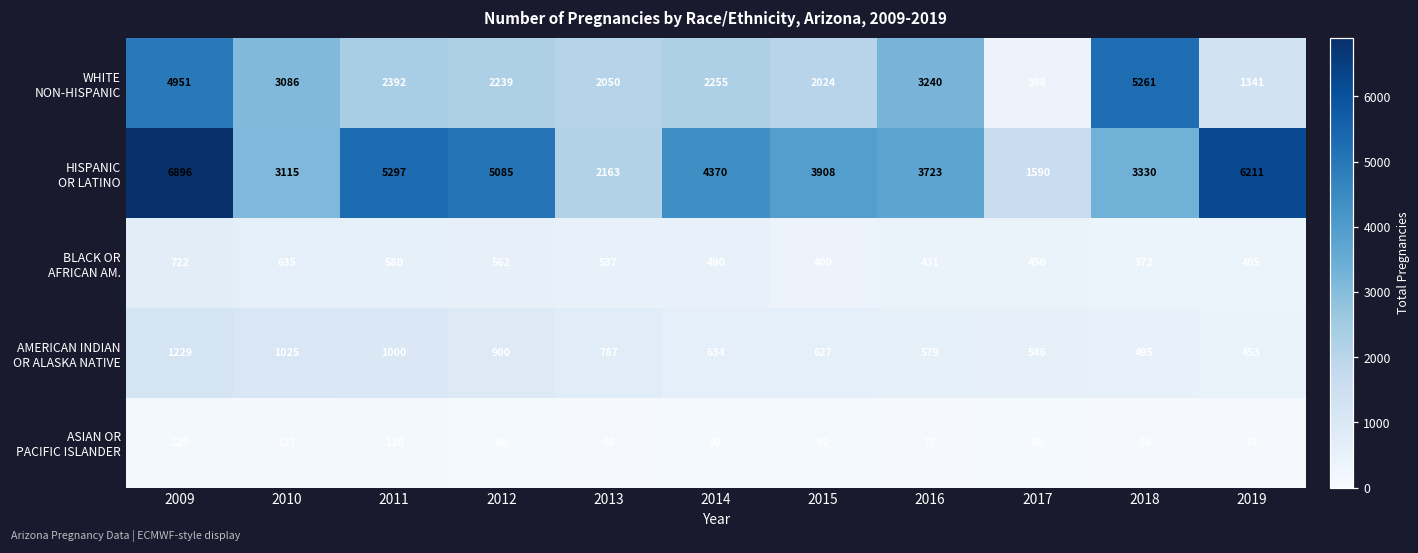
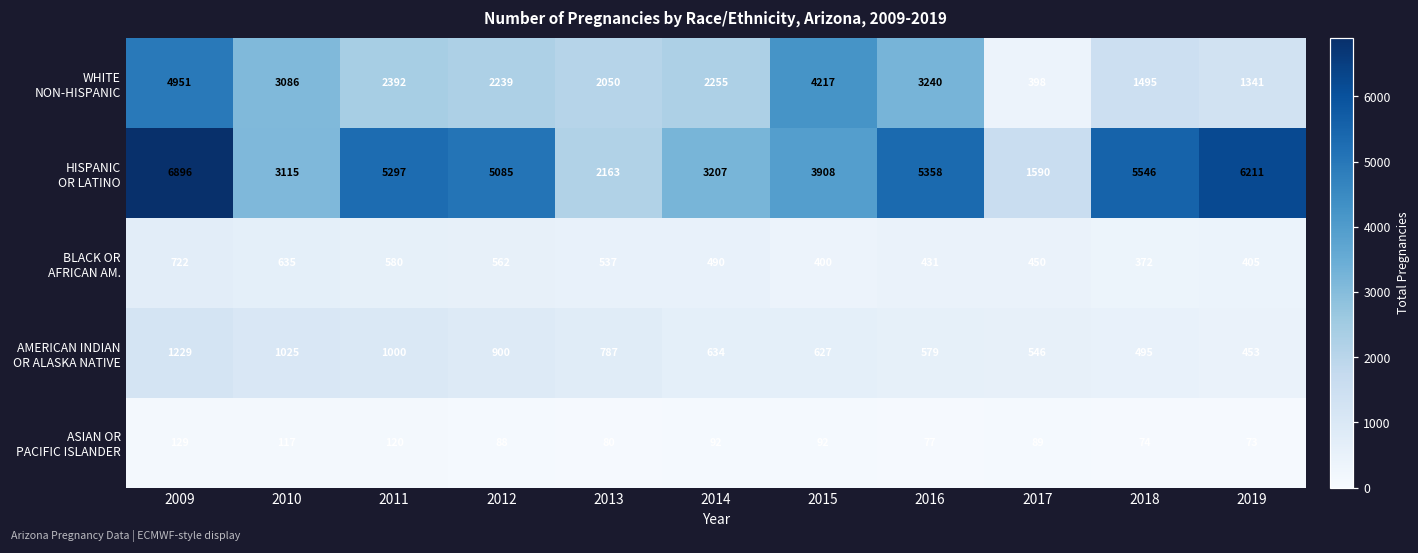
  {
    "WHITE NON-HISPANIC": {
      "2009": 4951,
      "2010": 3086,
      "2011": 2392,
      "2012": 2239,
      "2013": 2050,
      "2014": 2255,
-     "2015": 2024,
+     "2015": 4217,
      "2016": 3240,
-     "2018": 5261
+     "2018": 1495
    },
    "HISPANIC OR LATINO": {
      "2009": 6896,
      "2010": 3115,
      "2011": 5297,
      "2012": 5085,
      "2013": 2163,
-     "2014": 4370,
+     "2014": 3207,
      "2015": 3908,
-     "2016": 3723,
+     "2016": 5358,
      "2017": 1590,
-     "2018": 3330,
+     "2018": 5546,
      "2019": 6211
    }
  }
